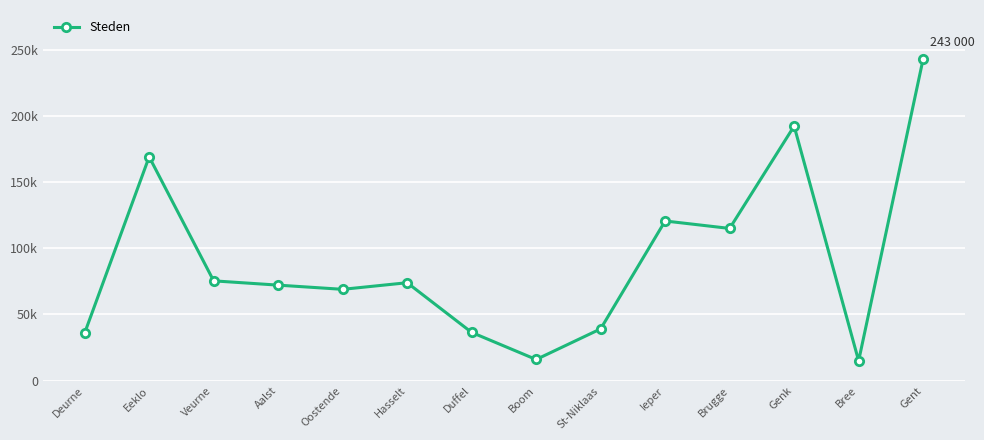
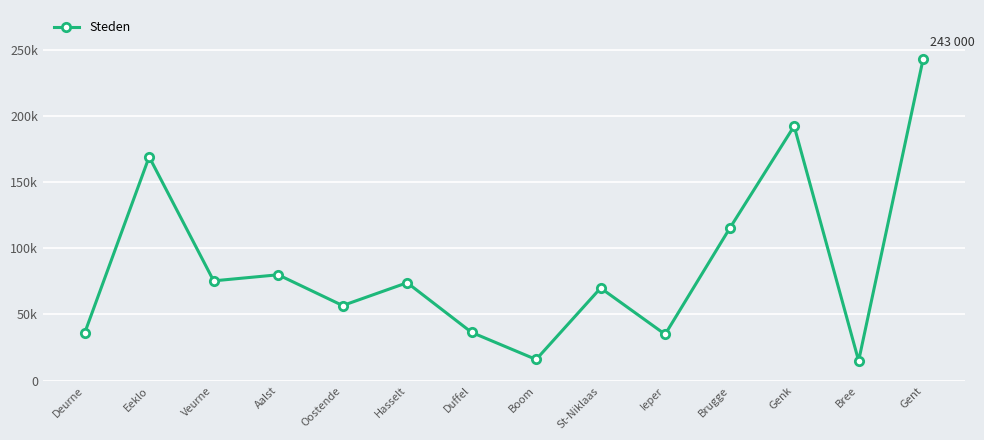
  {
    "Deurne": 36000,
    "Eeklo": 169000,
    "Veurne": 75000,
-   "Aalst": 72000,
-   "Oostende": 69000,
+   "Aalst": 80000,
+   "Oostende": 57000,
    "Hasselt": 74000,
    "Duffel": 36000,
    "Boom": 16000,
-   "St-Niklaas": 39000,
-   "Ieper": 121000,
+   "St-Niklaas": 70000,
+   "Ieper": 35000,
    "Brugge": 115000,
    "Genk": 192000,
    "Bree": 15000
  }
